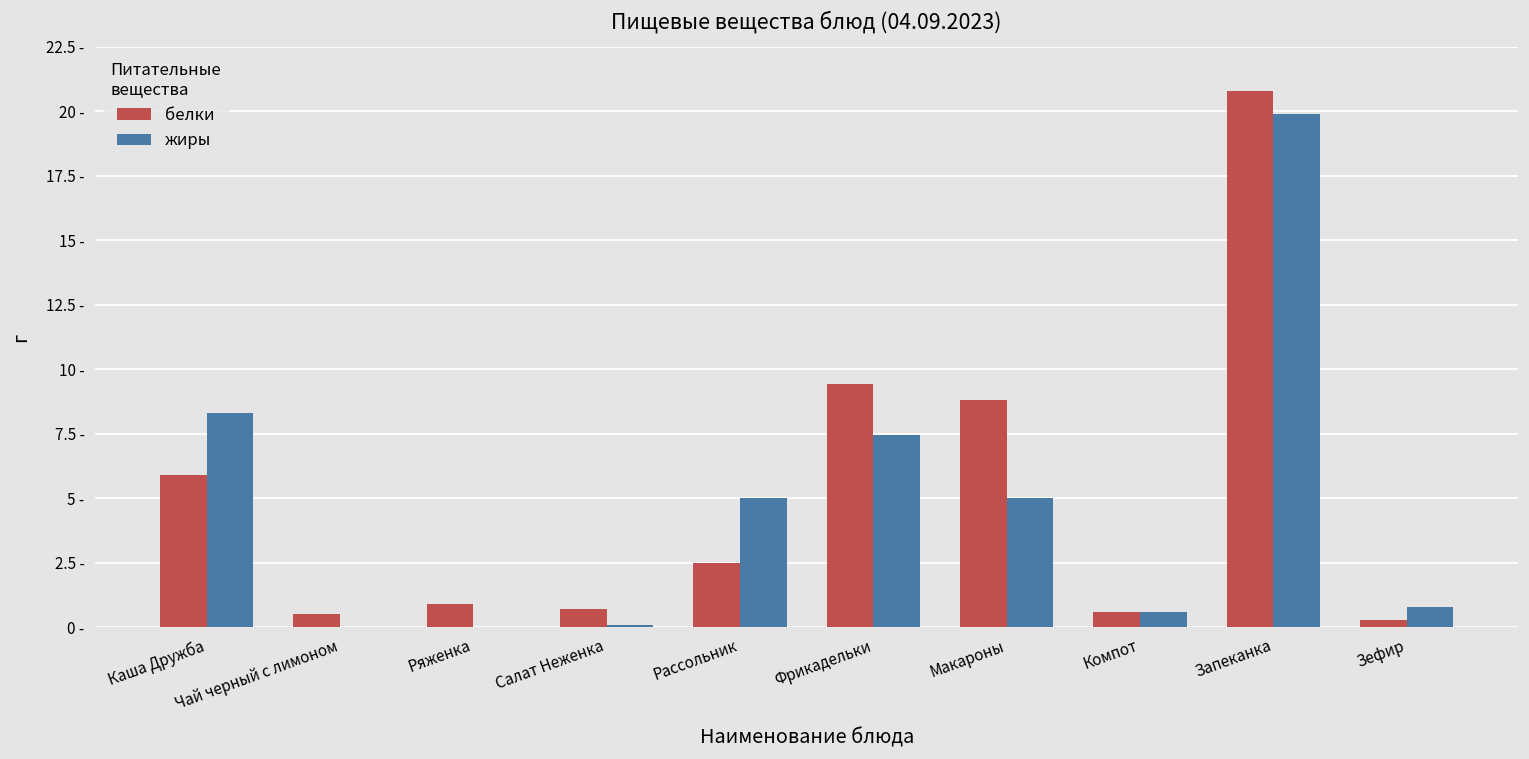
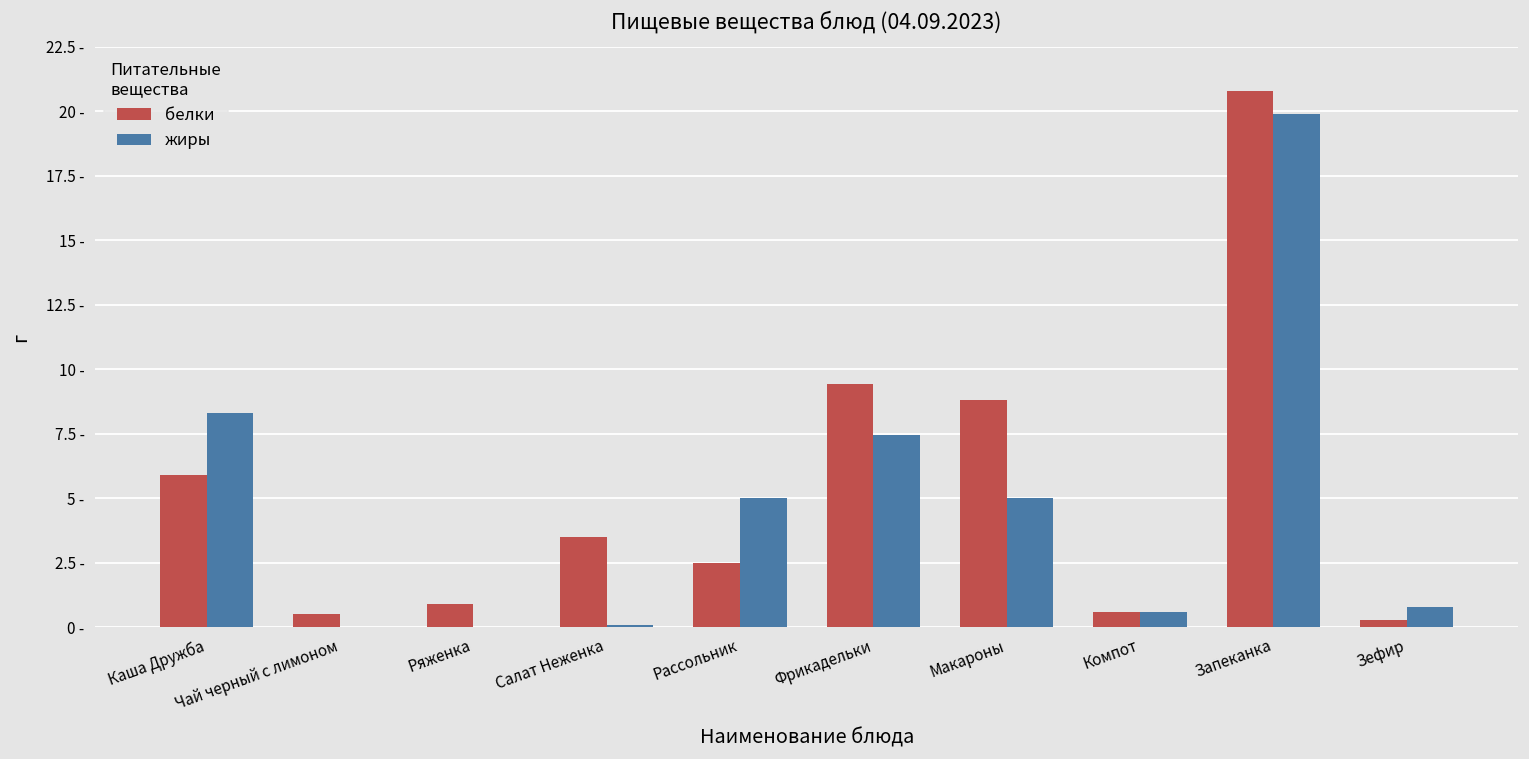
  {
    "белки": {
      "Каша Дружба": "5.9 -",
      "Чай черный с лимоном": "0.5 -",
      "Ряженка": "0.9 -",
-     "Салат Неженка": "0.7 -",
+     "Салат Неженка": "3.5 -",
      "Рассольник": "2.5 -",
      "Фрикадельки": "9.5 -",
      "Макароны": "8.8 -",
      "Компот": "0.6 -",
      "Запеканка": "20.8 -",
      "Зефир": "0.3 -"
    },
    "жиры": {
      "Каша Дружба": "8.3 -",
      "Чай черный с лимоном": "0.0 -",
      "Ряженка": "0.0 -",
      "Рассольник": "5.0 -",
      "Фрикадельки": "7.5 -",
      "Макароны": "5.0 -",
      "Компот": "0.6 -",
      "Запеканка": "19.9 -",
      "Зефир": "0.8 -"
    }
  }
